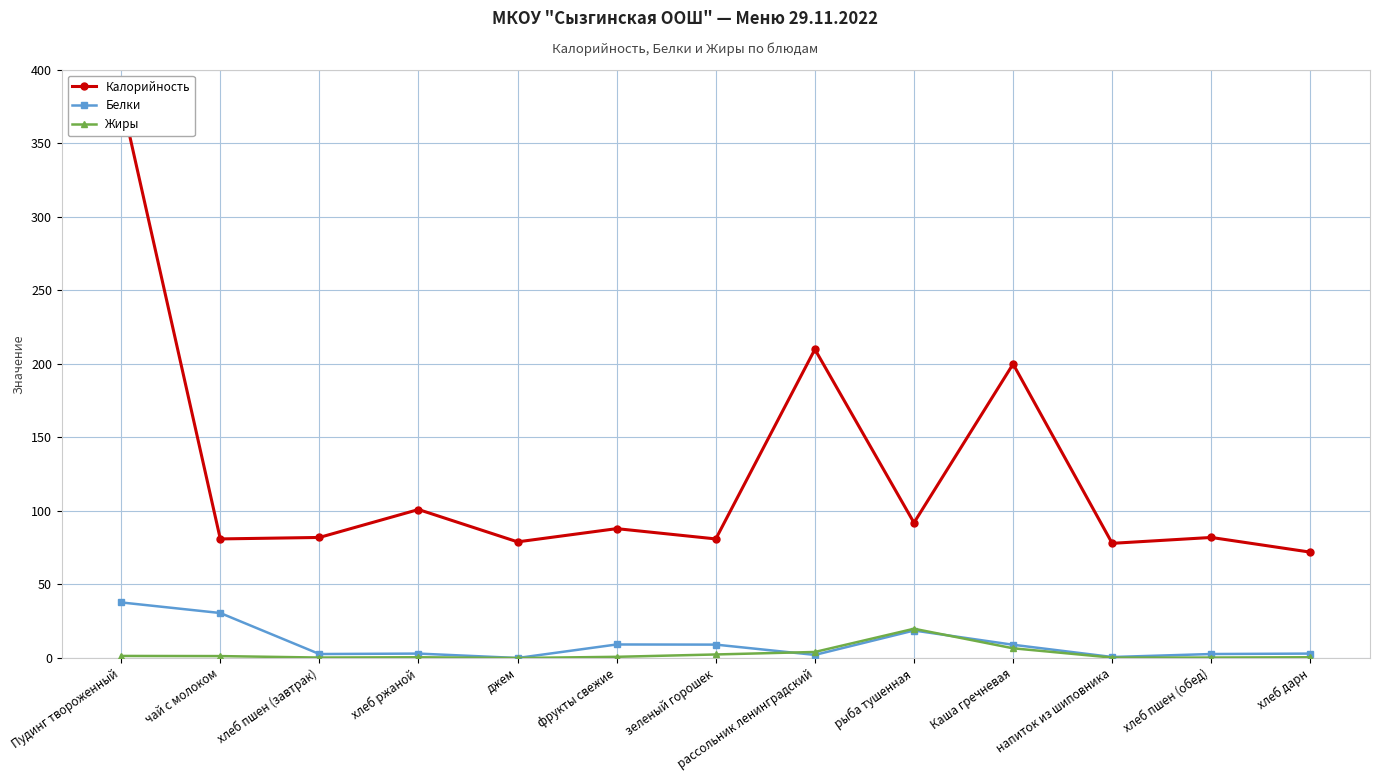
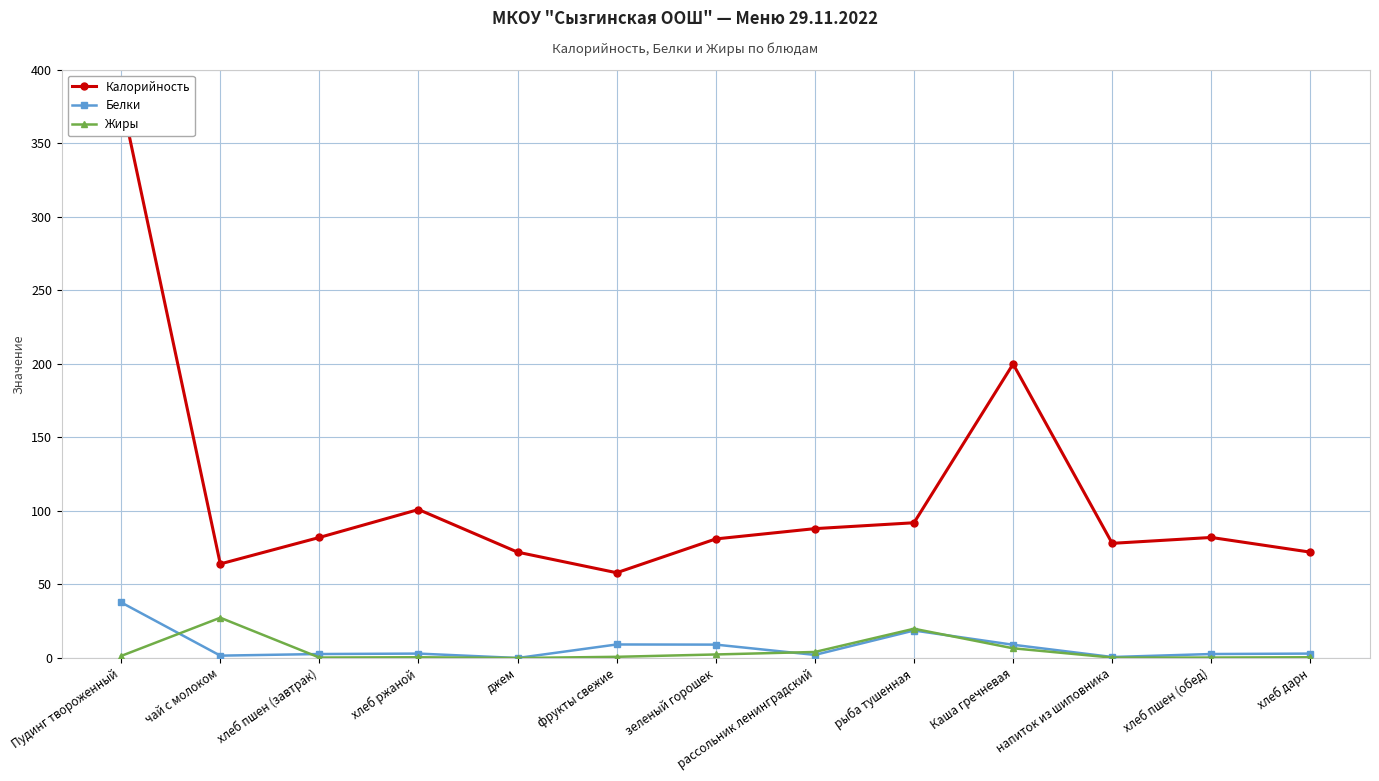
  {
    "Калорийность": {
-     "чай с молоком": 81,
+     "чай с молоком": 64,
      "хлеб пшен (завтрак)": 82,
      "хлеб ржаной": 101,
-     "джем": 79,
-     "фрукты свежие": 88,
+     "джем": 72,
+     "фрукты свежие": 58,
      "зеленый горошек": 81,
-     "рассольник ленинградский": 210,
+     "рассольник ленинградский": 88,
      "рыба тушенная": 92,
      "Каша гречневая": 200,
      "напиток из шиповника": 78,
      "хлеб пшен (обед)": 82,
      "хлеб дарн": 72
    },
    "Белки": {
      "Пудинг твороженный": 38,
-     "чай с молоком": 31,
+     "чай с молоком": 2,
      "хлеб пшен (завтрак)": 3,
      "хлеб ржаной": 3,
      "фрукты свежие": 9,
      "зеленый горошек": 9,
      "рассольник ленинградский": 2,
      "Каша гречневая": 9,
      "хлеб пшен (обед)": 3,
      "хлеб дарн": 3
    },
    "Жиры": {
      "Пудинг твороженный": 1,
-     "чай с молоком": 1,
+     "чай с молоком": 27,
      "хлеб пшен (завтрак)": 0,
      "хлеб ржаной": 1,
      "фрукты свежие": 1,
      "зеленый горошек": 2,
      "рассольник ленинградский": 4,
      "Каша гречневая": 7,
      "хлеб пшен (обед)": 0,
      "хлеб дарн": 1
    }
  }
